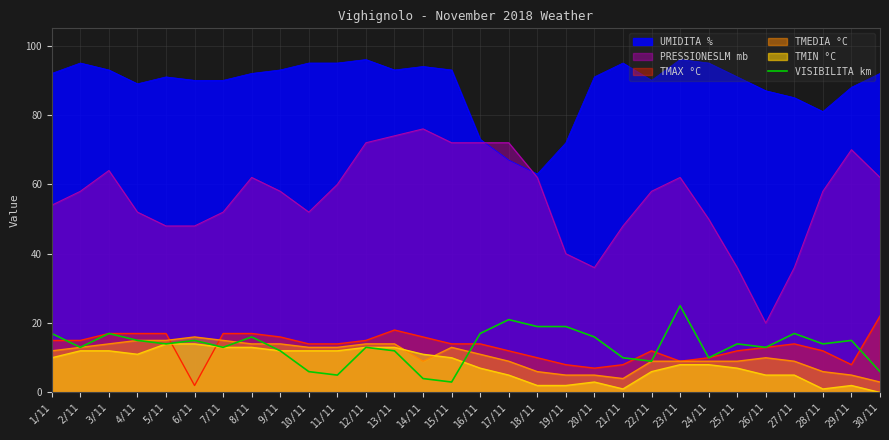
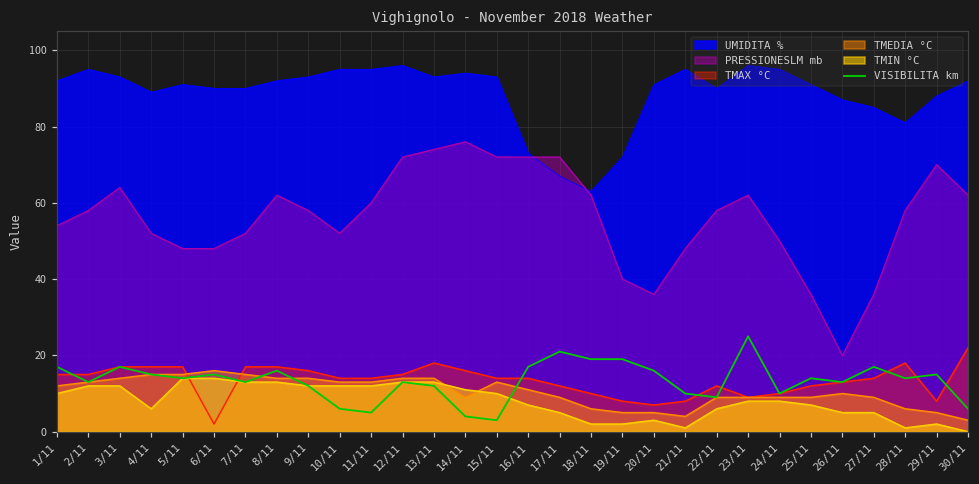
  {
    "UMIDITA %": {
      "1/11": 92,
      "2/11": 95,
      "3/11": 93,
      "4/11": 89,
      "5/11": 91,
      "6/11": 90,
      "7/11": 90,
      "8/11": 92,
      "9/11": 93,
      "10/11": 95,
      "11/11": 95,
      "12/11": 96,
      "13/11": 93,
      "14/11": 94,
      "15/11": 93,
      "16/11": 73,
      "17/11": 67,
      "18/11": 63,
      "19/11": 72,
      "20/11": 91,
      "21/11": 95,
      "26/11": 87,
      "27/11": 85,
      "28/11": 81,
      "29/11": 88,
      "30/11": 92
    },
    "PRESSIONESLM mb": {
      "1/11": 54,
      "2/11": 58,
      "3/11": 64,
      "4/11": 52,
      "5/11": 48,
      "6/11": 48,
      "7/11": 52,
      "8/11": 62,
      "9/11": 58,
      "10/11": 52,
      "11/11": 60,
      "12/11": 72,
      "13/11": 74,
      "14/11": 76,
      "15/11": 72,
      "16/11": 72,
      "17/11": 72,
      "18/11": 62,
      "19/11": 40,
      "20/11": 36,
      "21/11": 48,
      "22/11": 58,
      "23/11": 62,
      "24/11": 50,
      "25/11": 36,
      "26/11": 20,
      "27/11": 36,
      "28/11": 58,
      "29/11": 70,
      "30/11": 62
    },
    "TMAX °C": {
      "1/11": 15,
      "2/11": 15,
      "4/11": 17,
      "5/11": 17,
      "6/11": 2,
      "7/11": 17,
      "8/11": 17,
      "9/11": 16,
      "10/11": 14,
      "11/11": 14,
      "12/11": 15,
      "13/11": 18,
      "14/11": 16,
      "15/11": 14,
      "16/11": 14,
      "17/11": 12,
      "18/11": 10,
      "19/11": 8,
      "20/11": 7,
      "21/11": 8,
      "22/11": 12,
      "25/11": 12,
      "27/11": 14,
-     "28/11": 12,
+     "28/11": 18,
      "29/11": 8,
      "30/11": 22
    },
    "TMEDIA °C": {
      "1/11": 12,
      "3/11": 14,
      "5/11": 15,
      "6/11": 16,
      "7/11": 15,
      "8/11": 14,
      "9/11": 14,
      "10/11": 13,
      "11/11": 13,
      "12/11": 14,
      "13/11": 14,
      "14/11": 9,
      "15/11": 13,
      "16/11": 11,
      "17/11": 9,
      "18/11": 6,
      "19/11": 5,
      "20/11": 5,
      "21/11": 4,
      "24/11": 9,
      "25/11": 9,
      "26/11": 10,
      "27/11": 9,
      "28/11": 6,
      "29/11": 5,
      "30/11": 3
    },
    "TMIN °C": {
      "1/11": 10,
      "2/11": 12,
      "3/11": 12,
-     "4/11": 11,
+     "4/11": 6,
      "6/11": 14,
      "8/11": 13,
      "10/11": 12,
      "11/11": 12,
      "13/11": 13,
      "14/11": 11,
      "15/11": 10,
      "16/11": 7,
      "17/11": 5,
      "18/11": 2,
      "19/11": 2,
      "20/11": 3,
      "21/11": 1,
      "22/11": 6,
      "23/11": 8,
      "24/11": 8,
      "25/11": 7,
      "26/11": 5,
      "27/11": 5,
      "28/11": 1,
      "29/11": 2,
      "30/11": 0
    },
    "VISIBILITA km": {
      "1/11": 17,
      "6/11": 15,
      "8/11": 16,
      "10/11": 6,
      "11/11": 5,
      "13/11": 12,
      "14/11": 4,
      "15/11": 3,
      "16/11": 17,
      "17/11": 21,
      "18/11": 19,
      "19/11": 19,
      "20/11": 16,
      "21/11": 10,
      "23/11": 25,
      "25/11": 14,
      "27/11": 17,
      "28/11": 14,
      "29/11": 15,
      "30/11": 6
    }
  }
